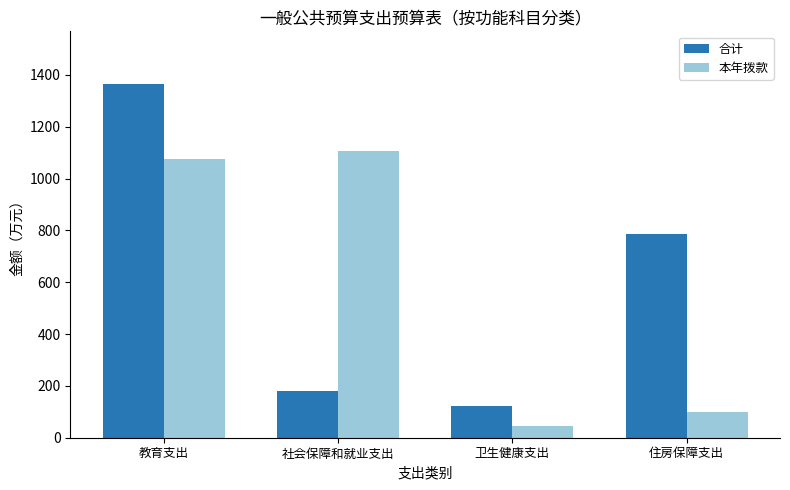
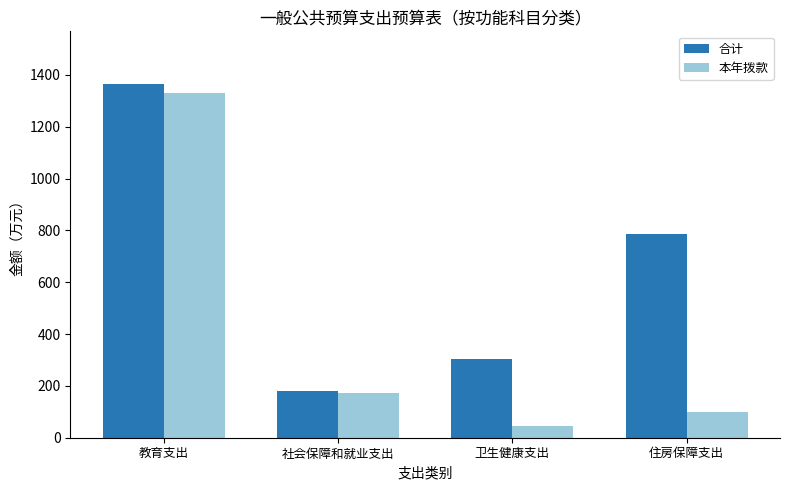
  {
    "合计": {
      "教育支出": 1360,
      "社会保障和就业支出": 180,
-     "卫生健康支出": 120,
+     "卫生健康支出": 310,
      "住房保障支出": 780
    },
    "本年拨款": {
-     "教育支出": 1070,
-     "社会保障和就业支出": 1110,
+     "教育支出": 1330,
+     "社会保障和就业支出": 170,
      "卫生健康支出": 50,
      "住房保障支出": 100
    }
  }
